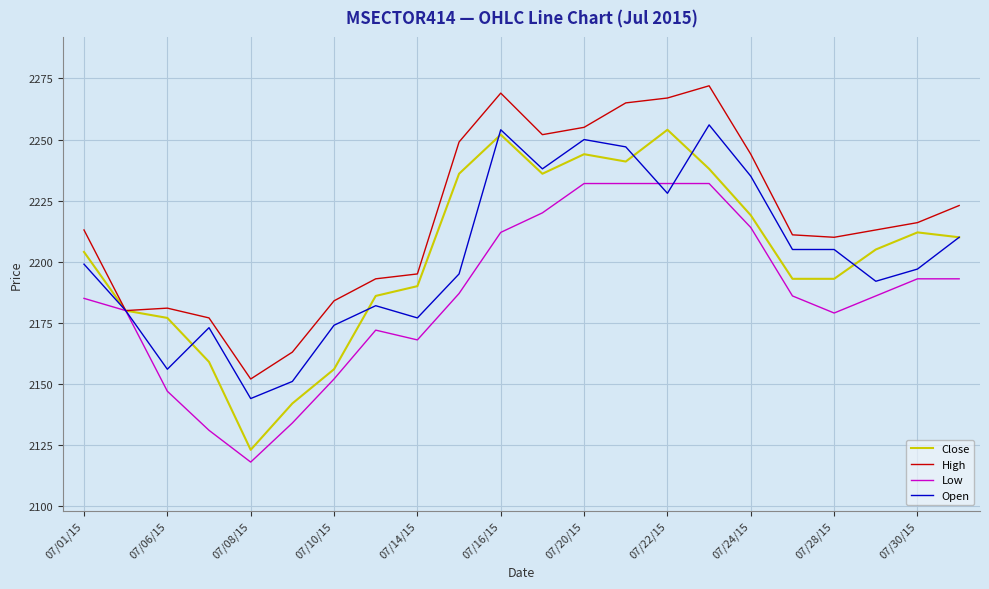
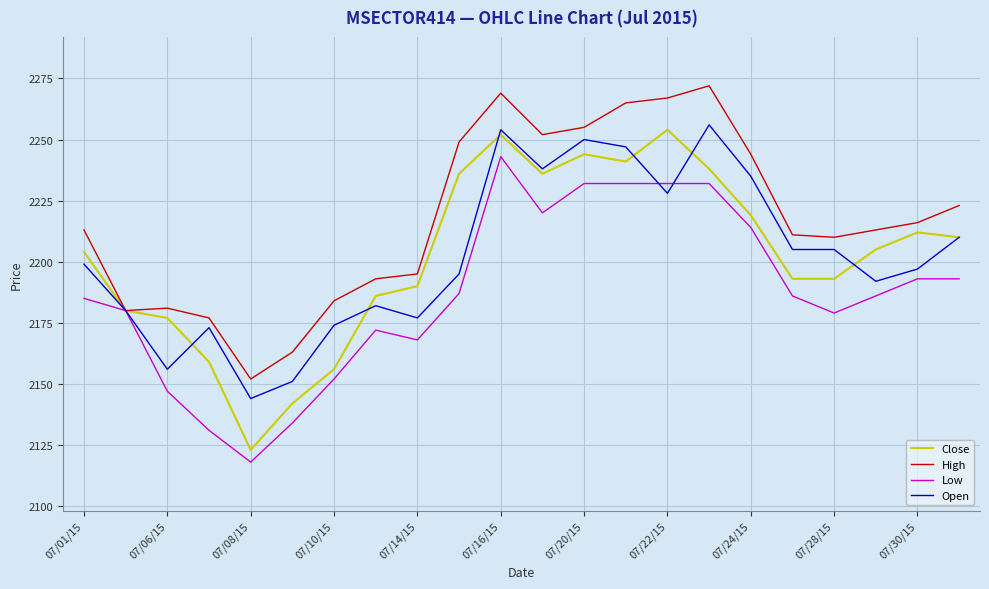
  {
    "Close": {
      "07/01/15": 2204,
      "07/06/15": 2177,
      "07/08/15": 2123,
      "07/10/15": 2156,
      "07/14/15": 2190,
      "07/16/15": 2252,
      "07/20/15": 2244,
      "07/22/15": 2254,
      "07/24/15": 2219,
      "07/28/15": 2193,
      "07/30/15": 2212
    },
    "High": {
      "07/01/15": 2213,
      "07/06/15": 2181,
      "07/08/15": 2152,
      "07/10/15": 2184,
      "07/14/15": 2195,
      "07/16/15": 2269,
      "07/20/15": 2255,
      "07/22/15": 2267,
      "07/24/15": 2244,
      "07/28/15": 2210,
      "07/30/15": 2216
    },
    "Low": {
      "07/01/15": 2185,
      "07/06/15": 2147,
      "07/08/15": 2118,
      "07/10/15": 2152,
      "07/14/15": 2168,
-     "07/16/15": 2212,
+     "07/16/15": 2243,
      "07/20/15": 2232,
      "07/22/15": 2232,
      "07/24/15": 2214,
      "07/28/15": 2179,
      "07/30/15": 2193
    },
    "Open": {
      "07/01/15": 2199,
      "07/06/15": 2156,
      "07/08/15": 2144,
      "07/10/15": 2174,
      "07/14/15": 2177,
      "07/16/15": 2254,
      "07/20/15": 2250,
      "07/22/15": 2228,
      "07/24/15": 2235,
      "07/28/15": 2205,
      "07/30/15": 2197
    }
  }
